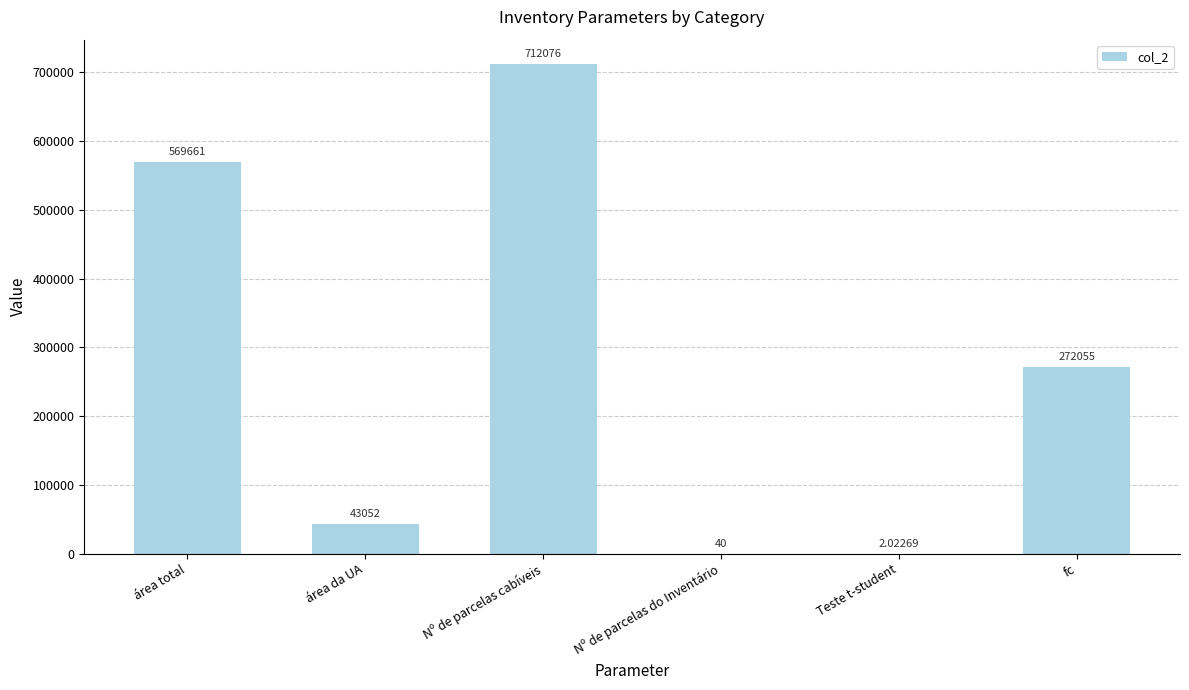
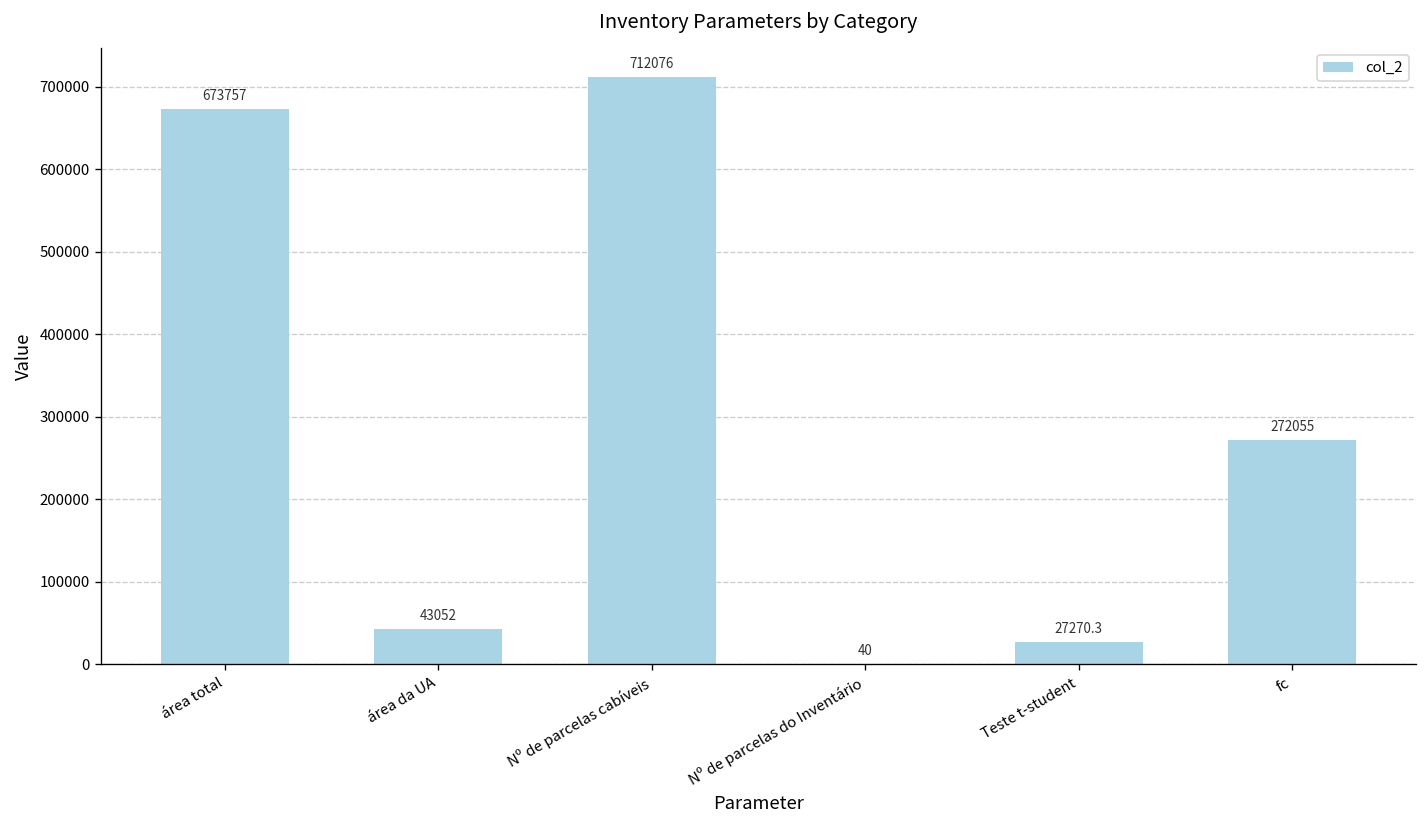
  {
-   "área total": 569661,
+   "área total": 673757,
    "área da UA": 43052,
    "Nº de parcelas cabíveis": 712076,
    "Nº de parcelas do Inventário": 40,
-   "Teste t-student": 2.02269,
+   "Teste t-student": 27270.3,
    "fc": 272055
  }
